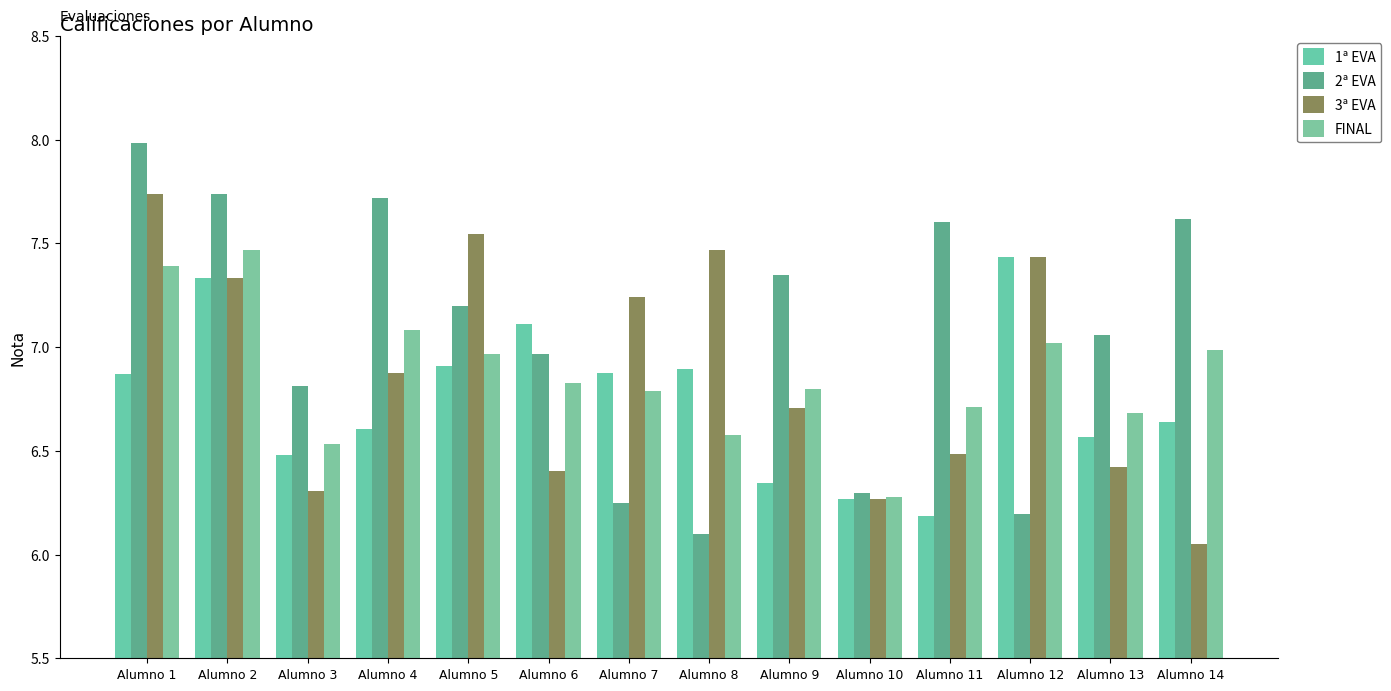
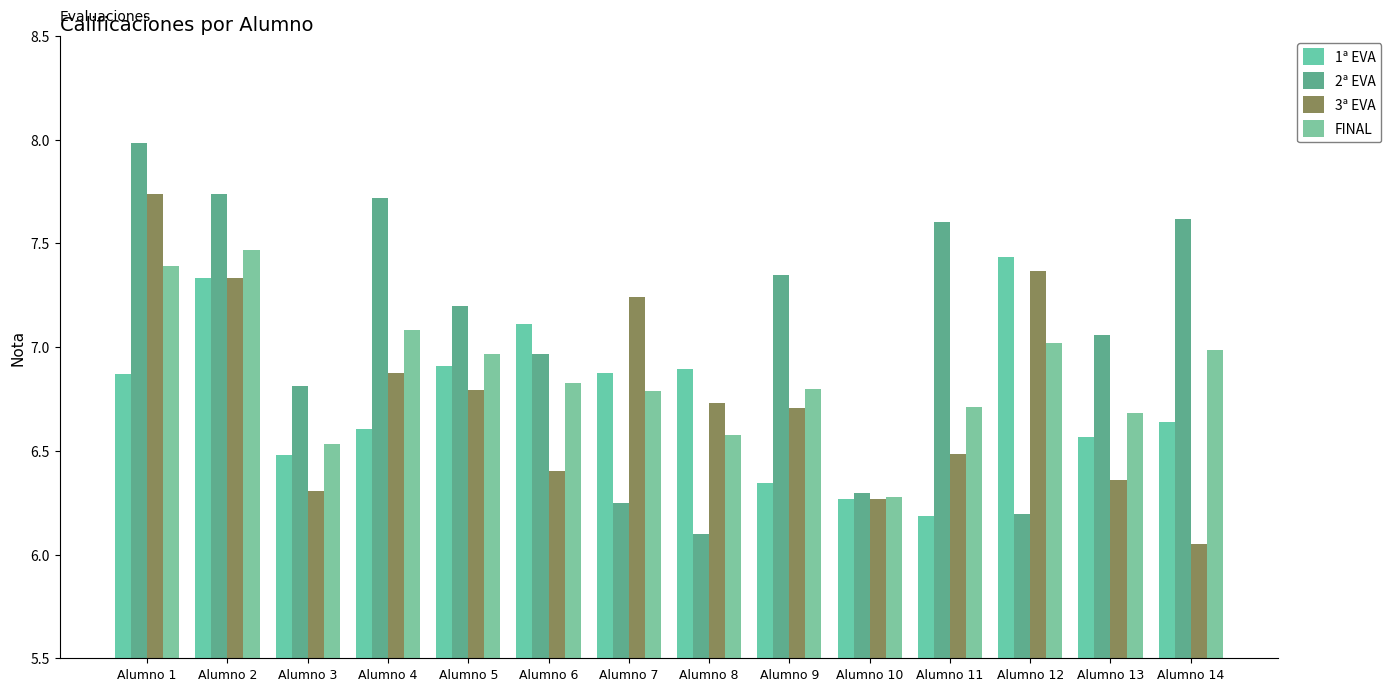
  {
    "3ª EVA": {
      "Alumno 1": 7.74,
      "Alumno 2": 7.33,
      "Alumno 3": 6.31,
      "Alumno 4": 6.88,
-     "Alumno 5": 7.54,
+     "Alumno 5": 6.79,
      "Alumno 6": 6.40,
      "Alumno 7": 7.24,
-     "Alumno 8": 7.47,
+     "Alumno 8": 6.73,
      "Alumno 9": 6.71,
      "Alumno 10": 6.27,
      "Alumno 11": 6.48,
-     "Alumno 12": 7.43,
-     "Alumno 13": 6.42,
+     "Alumno 12": 7.37,
+     "Alumno 13": 6.36,
      "Alumno 14": 6.05
    }
  }
